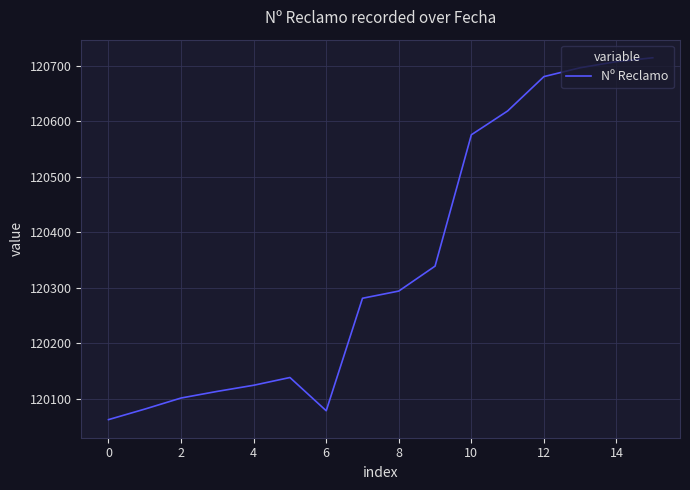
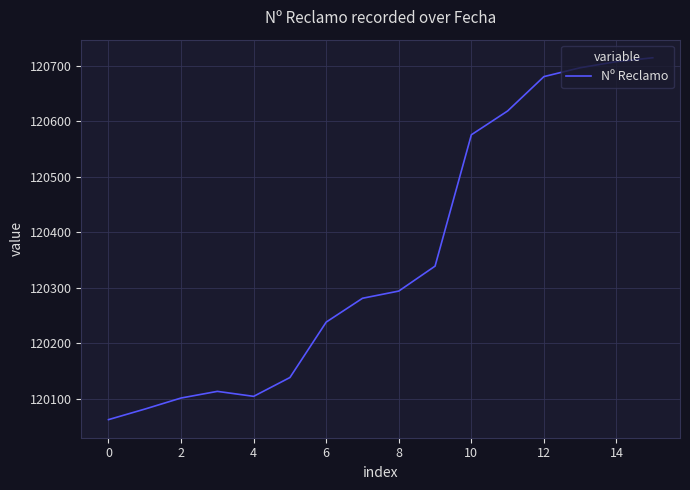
  {
    "0": 120060,
    "2": 120100,
-   "4": 120120,
-   "6": 120080,
+   "4": 120100,
+   "6": 120240,
    "8": 120290,
    "10": 120580,
    "12": 120680
  }
